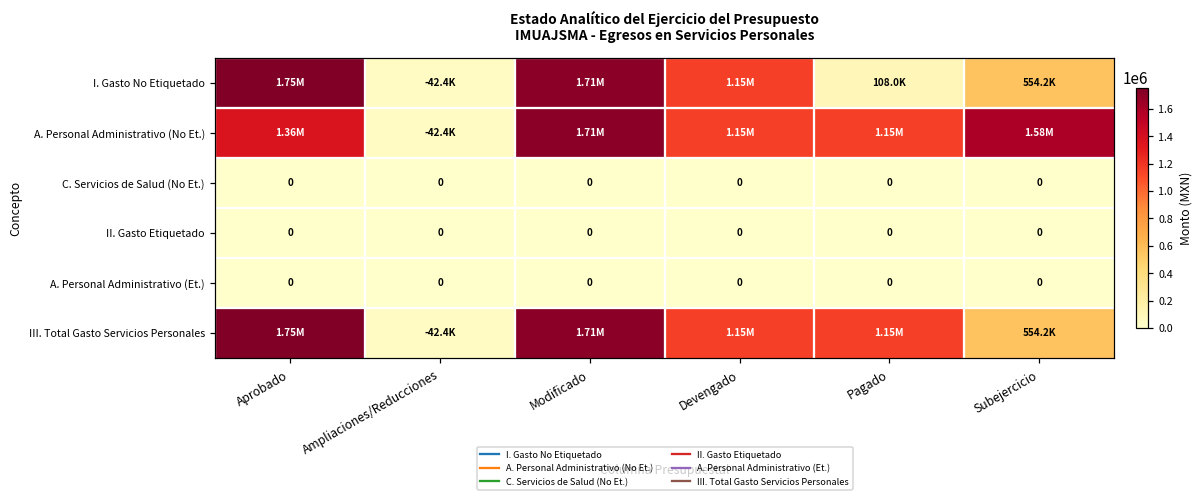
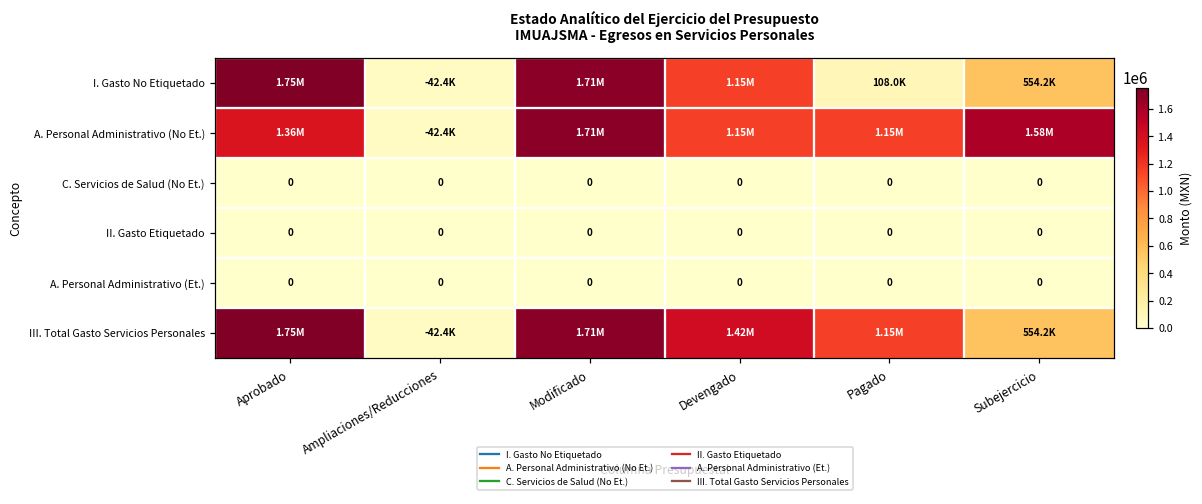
  {
    "I. Gasto No Etiquetado": {
      "Aprobado": "1.75M",
      "Ampliaciones/Reducciones": "-42.4K",
      "Modificado": "1.71M",
      "Devengado": "1.15M",
      "Pagado": "108.0K",
      "Subejercicio": "554.2K"
    },
    "A. Personal Administrativo (No Et.)": {
      "Aprobado": "1.36M",
      "Ampliaciones/Reducciones": "-42.4K",
      "Modificado": "1.71M",
      "Devengado": "1.15M",
      "Pagado": "1.15M",
      "Subejercicio": "1.58M"
    },
    "C. Servicios de Salud (No Et.)": {
      "Aprobado": "0",
      "Ampliaciones/Reducciones": "0",
      "Modificado": "0",
      "Devengado": "0",
      "Pagado": "0",
      "Subejercicio": "0"
    },
    "II. Gasto Etiquetado": {
      "Aprobado": "0",
      "Ampliaciones/Reducciones": "0",
      "Modificado": "0",
      "Devengado": "0",
      "Pagado": "0",
      "Subejercicio": "0"
    },
    "A. Personal Administrativo (Et.)": {
      "Aprobado": "0",
      "Ampliaciones/Reducciones": "0",
      "Modificado": "0",
      "Devengado": "0",
      "Pagado": "0",
      "Subejercicio": "0"
    },
    "III. Total Gasto Servicios Personales": {
      "Aprobado": "1.75M",
      "Ampliaciones/Reducciones": "-42.4K",
      "Modificado": "1.71M",
-     "Devengado": "1.15M",
+     "Devengado": "1.42M",
      "Pagado": "1.15M",
      "Subejercicio": "554.2K"
    }
  }
